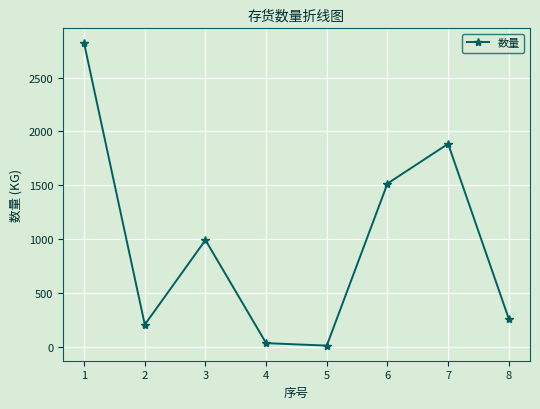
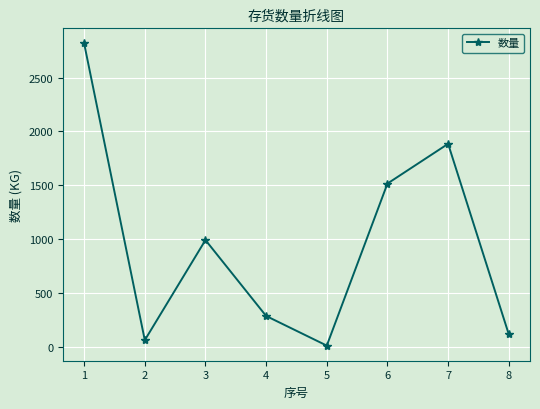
  {
    "1": 2820,
-   "2": 200,
+   "2": 60,
    "3": 990,
-   "4": 30,
+   "4": 280,
    "5": 10,
    "6": 1520,
    "7": 1890,
-   "8": 260
+   "8": 110
  }
